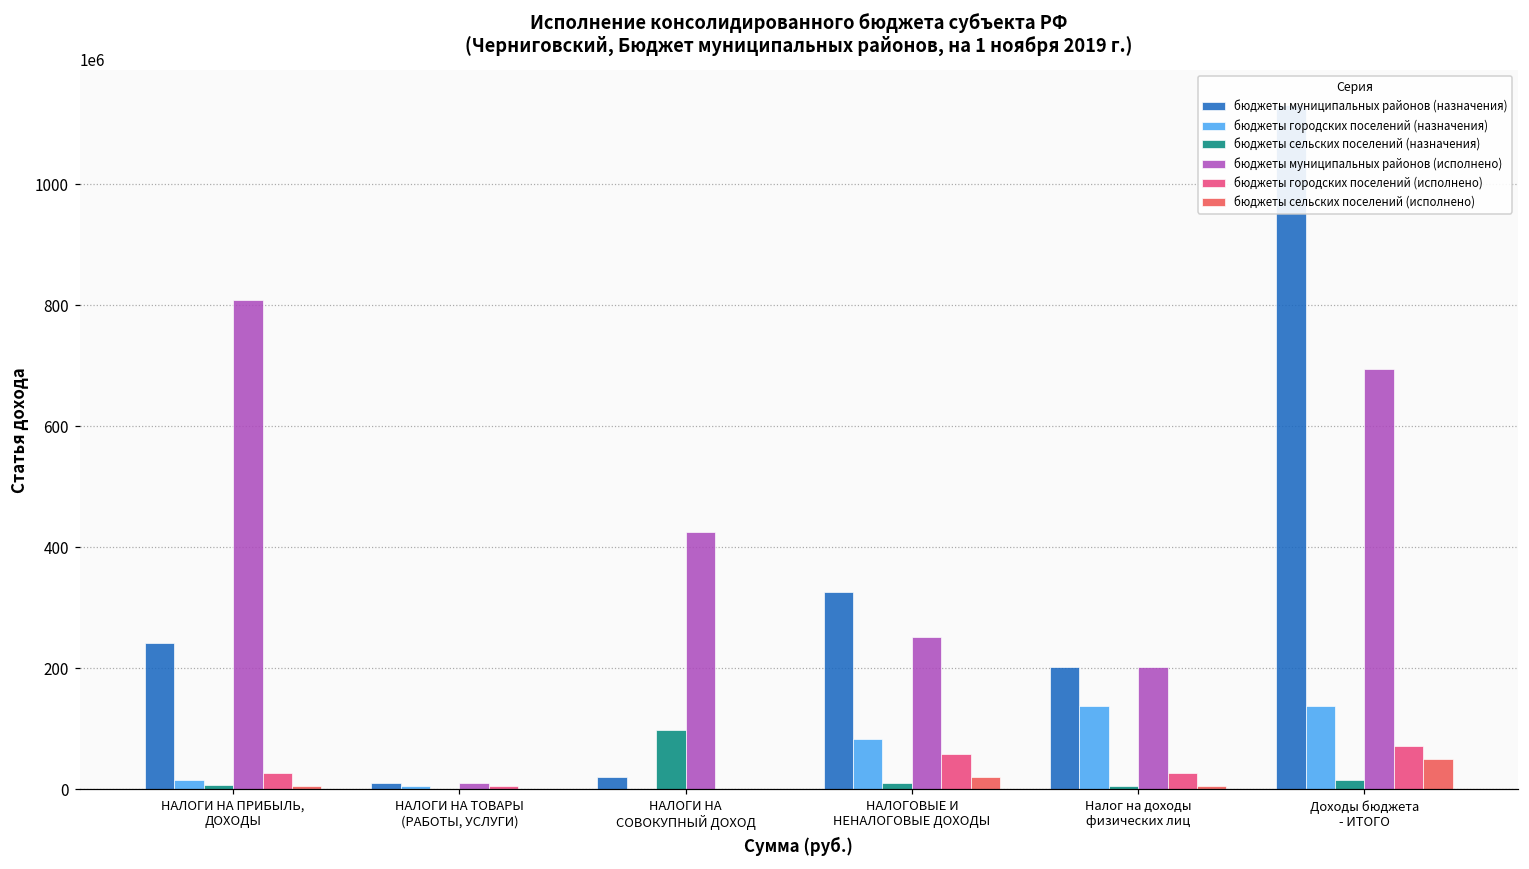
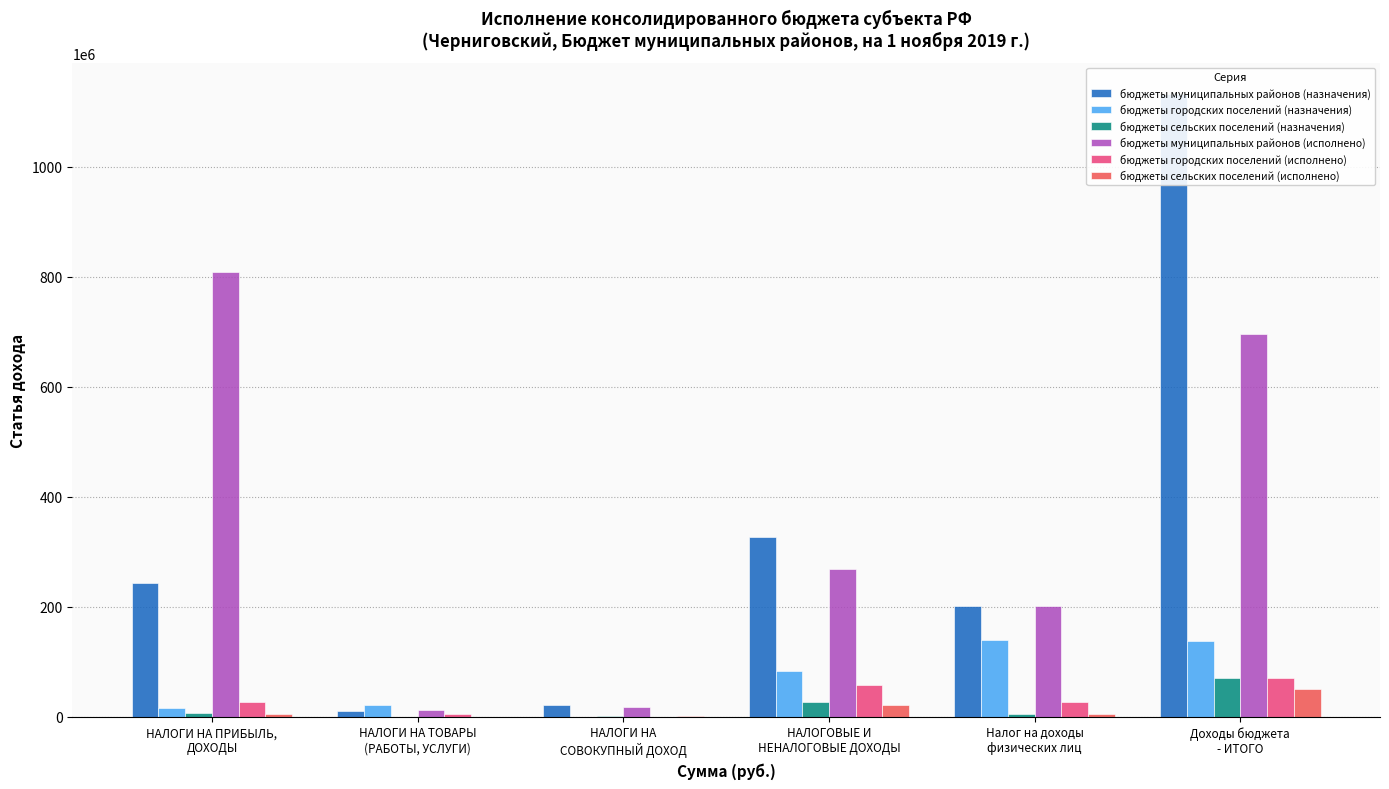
  {
    "бюджеты муниципальных районов (назначения)": {
      "НАЛОГИ НА ПРИБЫЛЬ, ДОХОДЫ": 240000000,
      "НАЛОГИ НА ТОВАРЫ (РАБОТЫ, УСЛУГИ)": 10000000,
      "НАЛОГИ НА СОВОКУПНЫЙ ДОХОД": 20000000,
      "НАЛОГОВЫЕ И НЕНАЛОГОВЫЕ ДОХОДЫ": 330000000,
      "Налог на доходы физических лиц": 200000000
    },
    "бюджеты городских поселений (назначения)": {
      "НАЛОГИ НА ПРИБЫЛЬ, ДОХОДЫ": 20000000,
-     "НАЛОГИ НА ТОВАРЫ (РАБОТЫ, УСЛУГИ)": 10000000,
+     "НАЛОГИ НА ТОВАРЫ (РАБОТЫ, УСЛУГИ)": 20000000,
      "НАЛОГОВЫЕ И НЕНАЛОГОВЫЕ ДОХОДЫ": 80000000,
      "Налог на доходы физических лиц": 140000000,
      "Доходы бюджета - ИТОГО": 140000000
    },
    "бюджеты сельских поселений (назначения)": {
      "НАЛОГИ НА ПРИБЫЛЬ, ДОХОДЫ": 10000000,
      "НАЛОГИ НА ТОВАРЫ (РАБОТЫ, УСЛУГИ)": 0,
-     "НАЛОГИ НА СОВОКУПНЫЙ ДОХОД": 100000000,
-     "НАЛОГОВЫЕ И НЕНАЛОГОВЫЕ ДОХОДЫ": 10000000,
+     "НАЛОГИ НА СОВОКУПНЫЙ ДОХОД": 0,
+     "НАЛОГОВЫЕ И НЕНАЛОГОВЫЕ ДОХОДЫ": 30000000,
      "Налог на доходы физических лиц": 10000000,
-     "Доходы бюджета - ИТОГО": 20000000
+     "Доходы бюджета - ИТОГО": 70000000
    },
    "бюджеты муниципальных районов (исполнено)": {
      "НАЛОГИ НА ПРИБЫЛЬ, ДОХОДЫ": 810000000,
      "НАЛОГИ НА ТОВАРЫ (РАБОТЫ, УСЛУГИ)": 10000000,
-     "НАЛОГИ НА СОВОКУПНЫЙ ДОХОД": 420000000,
-     "НАЛОГОВЫЕ И НЕНАЛОГОВЫЕ ДОХОДЫ": 250000000,
+     "НАЛОГИ НА СОВОКУПНЫЙ ДОХОД": 20000000,
+     "НАЛОГОВЫЕ И НЕНАЛОГОВЫЕ ДОХОДЫ": 270000000,
      "Налог на доходы физических лиц": 200000000,
      "Доходы бюджета - ИТОГО": 690000000
    }
  }
